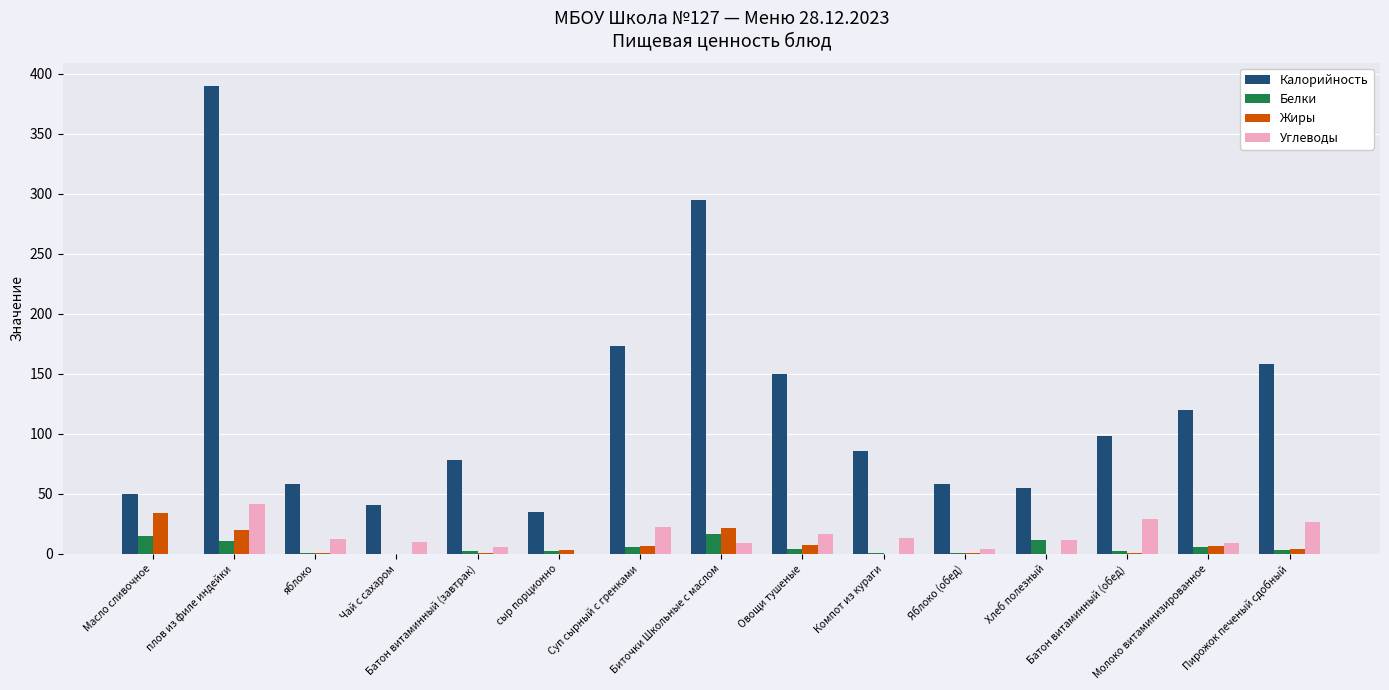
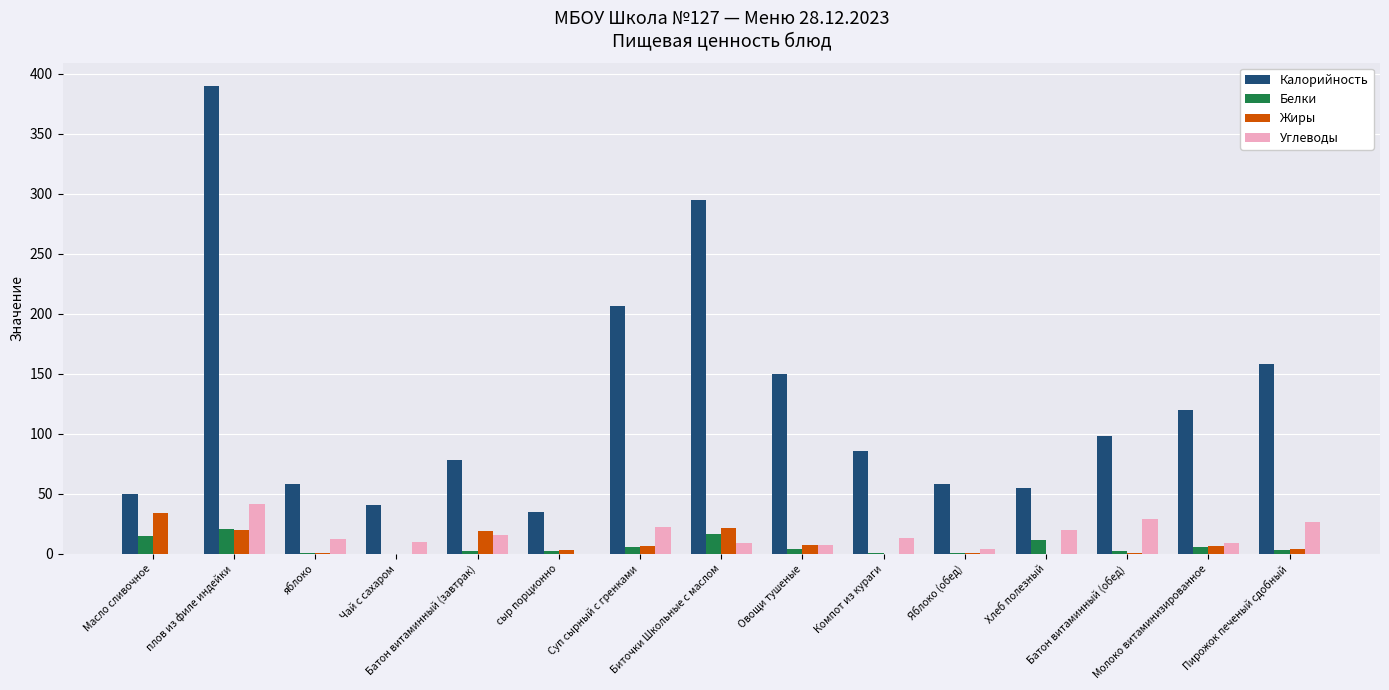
  {
    "Калорийность": {
      "Масло сливочное": 50,
      "плов из филе индейки": 390,
      "яблоко": 58,
      "Чай с сахаром": 41,
      "Батон витаминный (завтрак)": 78,
      "сыр порционно": 35,
-     "Суп сырный с гренками": 173,
+     "Суп сырный с гренками": 207,
      "Биточки Школьные с маслом": 295,
      "Овощи тушеные": 150,
      "Компот из кураги": 86,
      "Яблоко (обед)": 58,
      "Хлеб полезный": 55,
      "Батон витаминный (обед)": 98,
      "Молоко витаминизированное": 120,
      "Пирожок печеный сдобный": 158
    },
    "Белки": {
      "Масло сливочное": 15,
-     "плов из филе индейки": 11,
+     "плов из филе индейки": 21,
      "Батон витаминный (завтрак)": 2,
      "сыр порционно": 2,
      "Суп сырный с гренками": 6,
      "Биточки Школьные с маслом": 17,
      "Овощи тушеные": 4,
      "Хлеб полезный": 11,
      "Батон витаминный (обед)": 3,
      "Молоко витаминизированное": 6,
      "Пирожок печеный сдобный": 4
    },
    "Жиры": {
      "Масло сливочное": 34,
      "плов из филе индейки": 20,
-     "Батон витаминный (завтрак)": 1,
+     "Батон витаминный (завтрак)": 19,
      "сыр порционно": 3,
      "Суп сырный с гренками": 6,
      "Биточки Школьные с маслом": 21,
      "Овощи тушеные": 7,
      "Компот из кураги": 0,
      "Молоко витаминизированное": 6,
      "Пирожок печеный сдобный": 4
    },
    "Углеводы": {
      "плов из филе индейки": 41,
      "яблоко": 13,
      "Чай с сахаром": 10,
-     "Батон витаминный (завтрак)": 6,
+     "Батон витаминный (завтрак)": 16,
      "сыр порционно": 0,
      "Суп сырный с гренками": 23,
      "Биточки Школьные с маслом": 9,
-     "Овощи тушеные": 17,
+     "Овощи тушеные": 7,
      "Компот из кураги": 13,
      "Яблоко (обед)": 4,
-     "Хлеб полезный": 11,
+     "Хлеб полезный": 20,
      "Батон витаминный (обед)": 29,
      "Молоко витаминизированное": 9,
      "Пирожок печеный сдобный": 27
    }
  }
